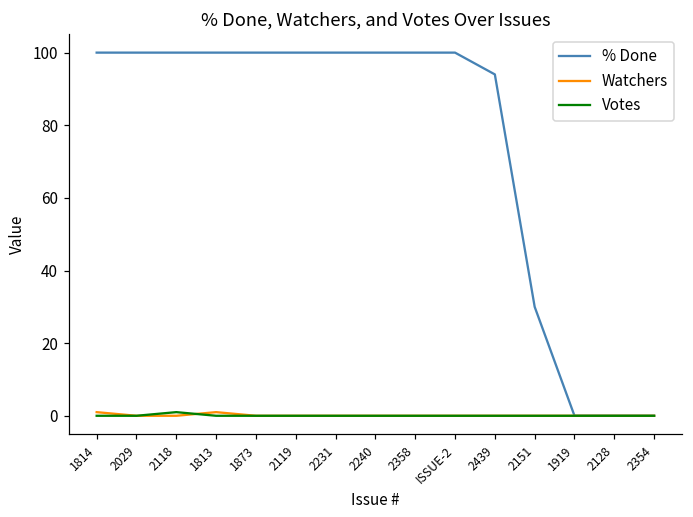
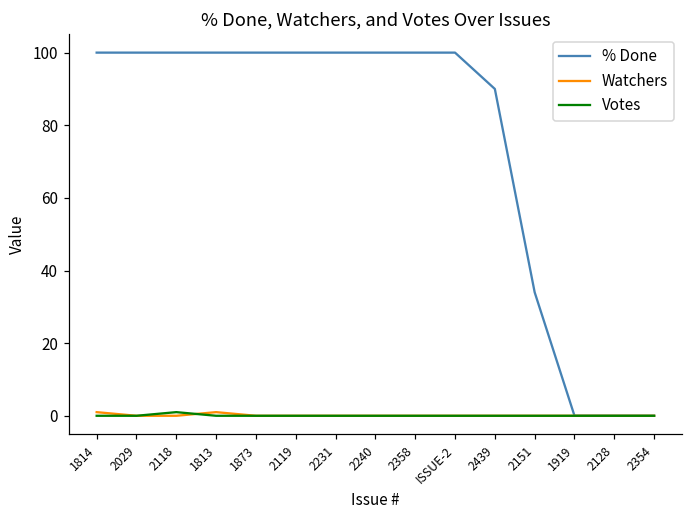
  {
    "% Done": {
      "1814": 100,
      "2029": 100,
      "2118": 100,
      "1813": 100,
      "1873": 100,
      "2119": 100,
      "2231": 100,
      "2240": 100,
      "2358": 100,
      "ISSUE-2": 100,
-     "2439": 94,
-     "2151": 30
+     "2439": 90,
+     "2151": 34
    },
    "Watchers": {
      "1814": 1,
      "2118": 0,
      "1813": 1
    },
    "Votes": {
      "1814": 0,
      "2118": 1,
      "1813": 0
    }
  }
